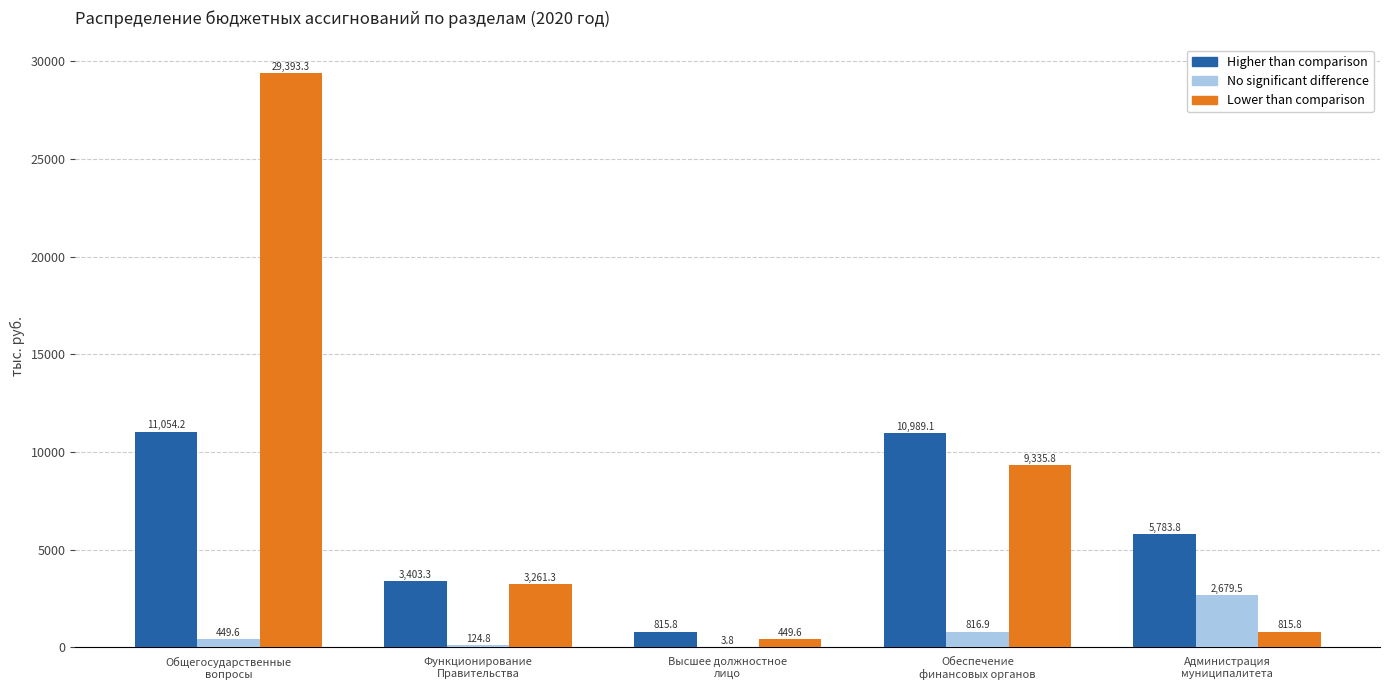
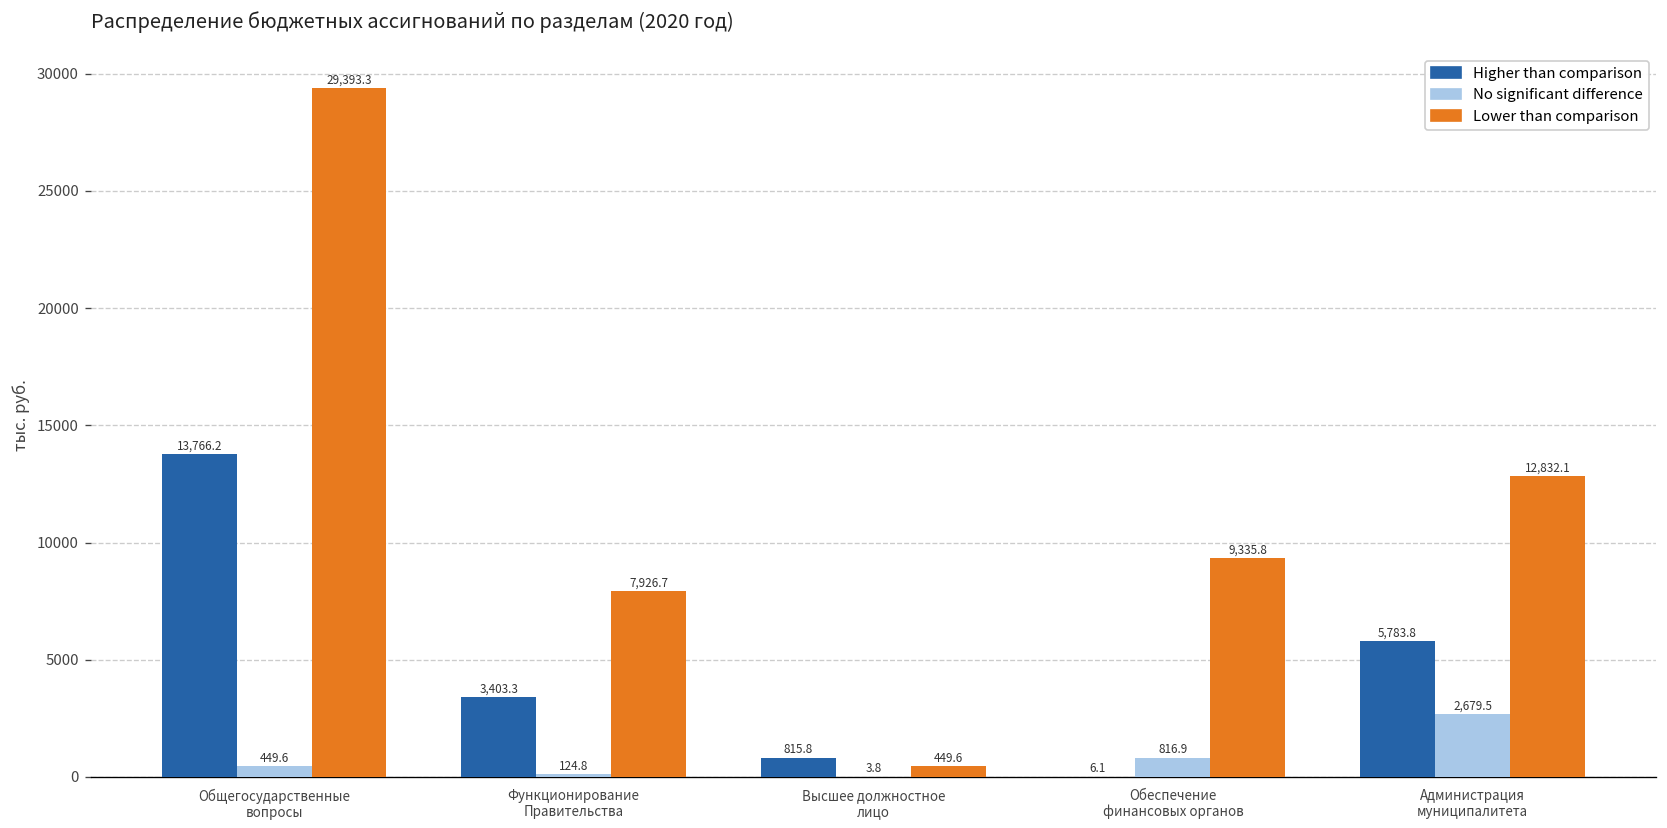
  {
    "Higher than comparison": {
-     "Общегосударственные вопросы": "11,054.2",
+     "Общегосударственные вопросы": "13,766.2",
      "Функционирование Правительства": "3,403.3",
      "Высшее должностное лицо": "815.8",
-     "Обеспечение финансовых органов": "10,989.1",
+     "Обеспечение финансовых органов": "6.1",
      "Администрация муниципалитета": "5,783.8"
    },
    "No significant difference": {
      "Общегосударственные вопросы": "449.6",
      "Функционирование Правительства": "124.8",
      "Высшее должностное лицо": "3.8",
      "Обеспечение финансовых органов": "816.9",
      "Администрация муниципалитета": "2,679.5"
    },
    "Lower than comparison": {
      "Общегосударственные вопросы": "29,393.3",
-     "Функционирование Правительства": "3,261.3",
+     "Функционирование Правительства": "7,926.7",
      "Высшее должностное лицо": "449.6",
      "Обеспечение финансовых органов": "9,335.8",
-     "Администрация муниципалитета": "815.8"
+     "Администрация муниципалитета": "12,832.1"
    }
  }
